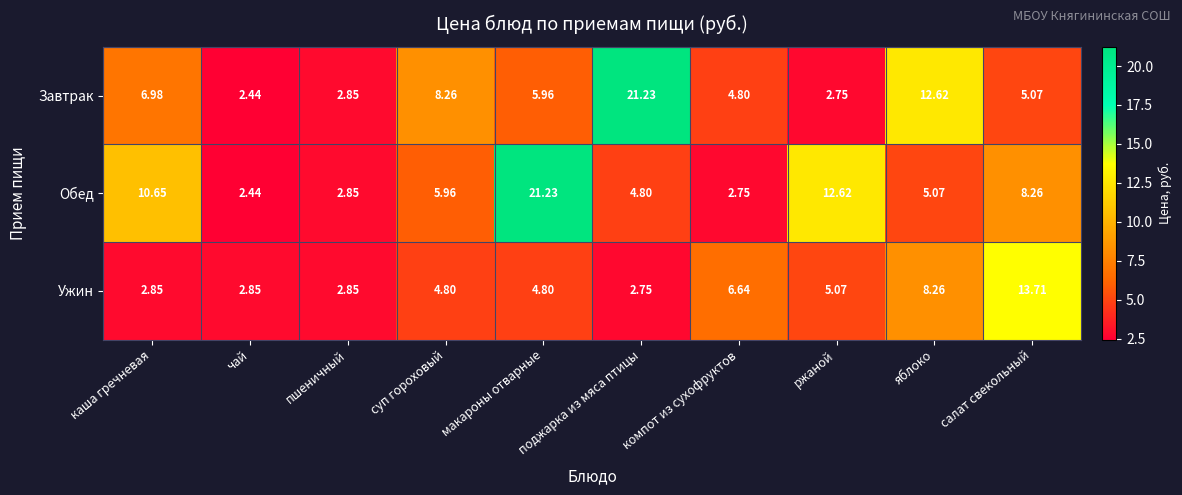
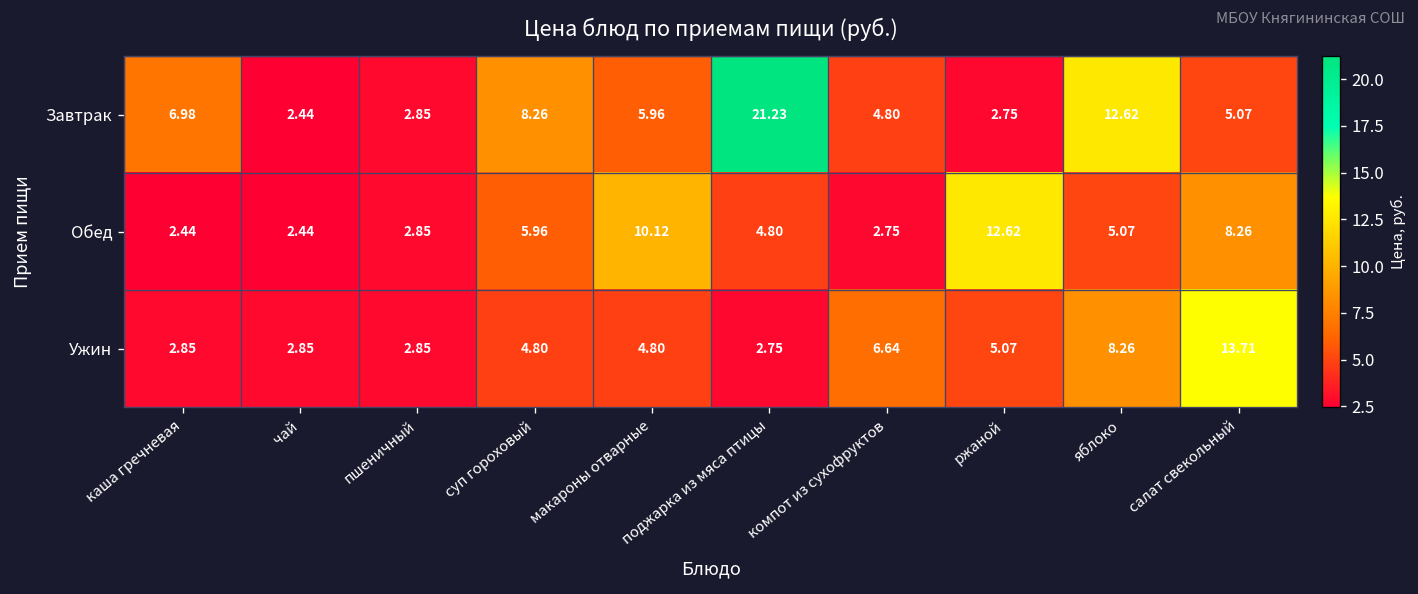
  {
    "Завтрак": {
      "каша гречневая": 6.98,
      "чай": 2.44,
      "пшеничный": 2.85,
      "суп гороховый": 8.26,
      "макароны отварные": 5.96,
      "поджарка из мяса птицы": 21.23,
      "компот из сухофруктов": 4.80,
      "ржаной": 2.75,
      "яблоко": 12.62,
      "салат свекольный": 5.07
    },
    "Обед": {
-     "каша гречневая": 10.65,
+     "каша гречневая": 2.44,
      "чай": 2.44,
      "пшеничный": 2.85,
      "суп гороховый": 5.96,
-     "макароны отварные": 21.23,
+     "макароны отварные": 10.12,
      "поджарка из мяса птицы": 4.80,
      "компот из сухофруктов": 2.75,
      "ржаной": 12.62,
      "яблоко": 5.07,
      "салат свекольный": 8.26
    },
    "Ужин": {
      "каша гречневая": 2.85,
      "чай": 2.85,
      "пшеничный": 2.85,
      "суп гороховый": 4.80,
      "макароны отварные": 4.80,
      "поджарка из мяса птицы": 2.75,
      "компот из сухофруктов": 6.64,
      "ржаной": 5.07,
      "яблоко": 8.26,
      "салат свекольный": 13.71
    }
  }
